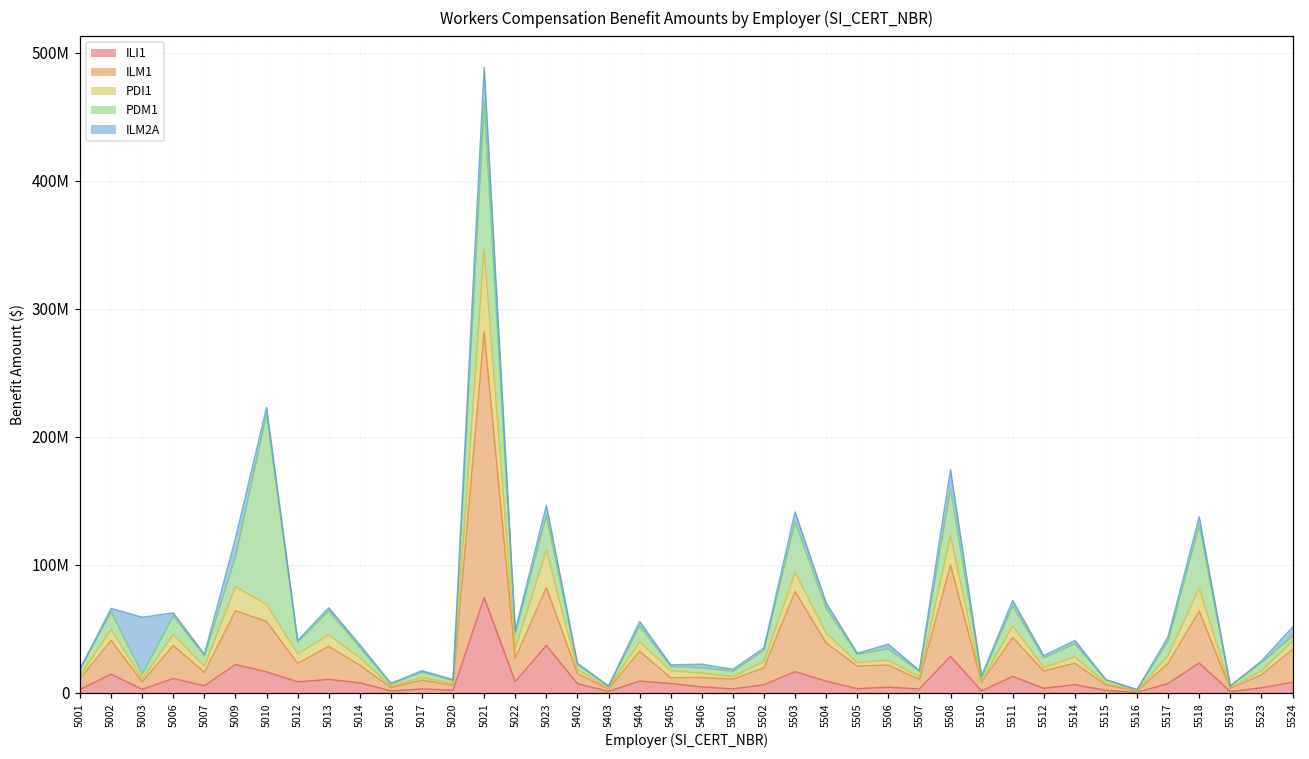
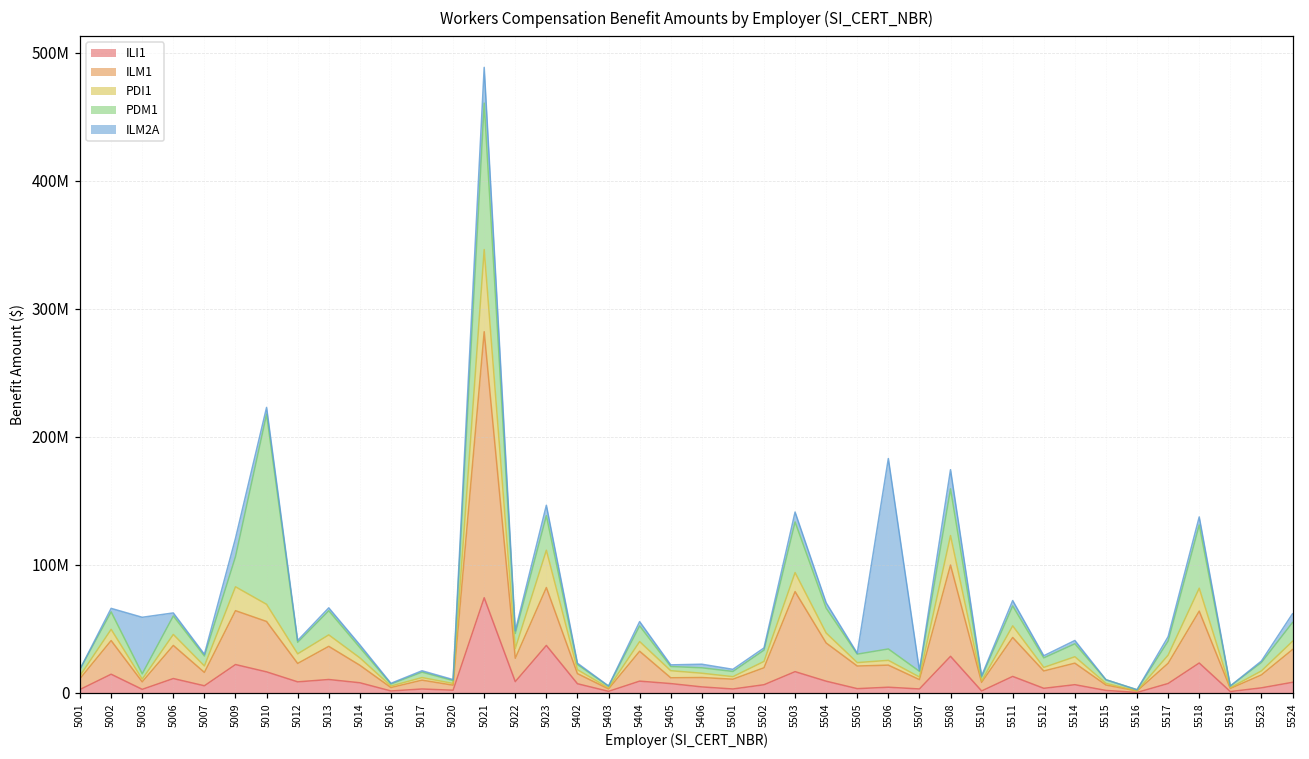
  {
    "PDM1": {
      "5002": 14000000,
      "5003": 4000000,
      "5006": 14000000,
      "5009": 24000000,
      "5010": 149000000,
      "5013": 19000000,
      "5021": 114000000,
      "5023": 27000000,
      "5404": 12000000,
      "5406": 4000000,
      "5503": 40000000,
      "5504": 19000000,
      "5506": 9000000,
      "5508": 37000000,
      "5511": 16000000,
      "5514": 10000000,
      "5517": 11000000,
      "5518": 49000000,
-     "5524": 4000000
+     "5524": 15000000
    },
    "ILM2A": {
      "5002": 3000000,
      "5003": 44000000,
      "5006": 2000000,
      "5009": 14000000,
      "5010": 5000000,
      "5013": 2000000,
      "5021": 28000000,
      "5023": 8000000,
      "5404": 3000000,
      "5406": 3000000,
      "5503": 8000000,
      "5504": 4000000,
-     "5506": 4000000,
+     "5506": 149000000,
      "5508": 15000000,
      "5511": 4000000,
      "5514": 3000000,
      "5517": 3000000,
      "5518": 6000000,
      "5524": 7000000
    }
  }
